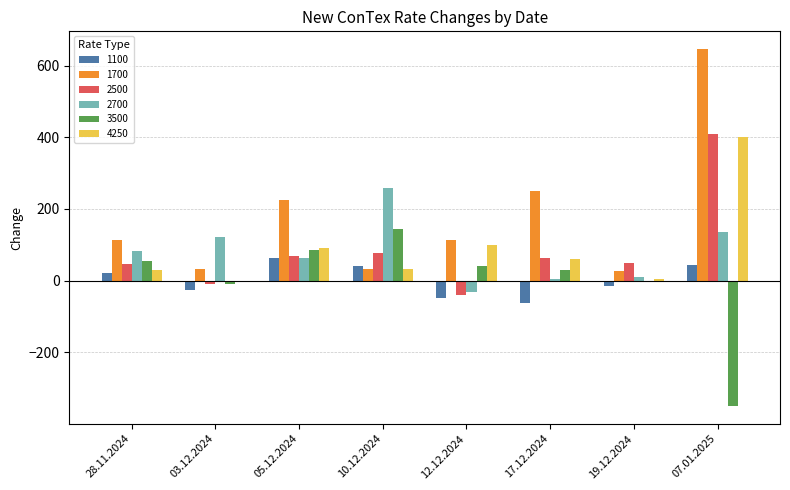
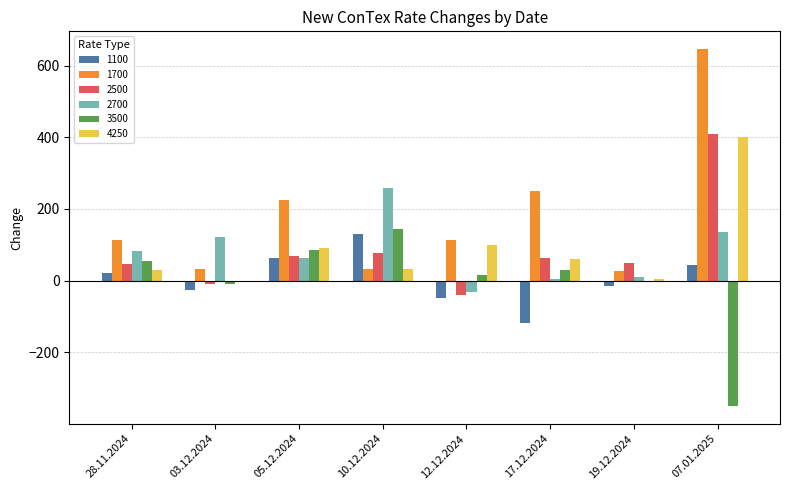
  {
    "1100": {
      "28.11.2024": 20,
      "03.12.2024": -30,
      "05.12.2024": 60,
-     "10.12.2024": 40,
+     "10.12.2024": 130,
      "12.12.2024": -50,
-     "17.12.2024": -60,
+     "17.12.2024": -120,
      "19.12.2024": -10,
      "07.01.2025": 40
    },
    "1700": {
      "28.11.2024": 110,
      "03.12.2024": 30,
      "05.12.2024": 230,
      "10.12.2024": 30,
      "12.12.2024": 110,
      "17.12.2024": 250,
      "19.12.2024": 30,
      "07.01.2025": 650
    },
    "2500": {
      "28.11.2024": 50,
      "03.12.2024": -10,
      "05.12.2024": 70,
      "10.12.2024": 80,
      "12.12.2024": -40,
      "17.12.2024": 60,
      "19.12.2024": 50,
      "07.01.2025": 410
    },
    "2700": {
      "28.11.2024": 80,
      "03.12.2024": 120,
      "05.12.2024": 60,
      "10.12.2024": 260,
      "12.12.2024": -30,
      "19.12.2024": 10,
      "07.01.2025": 140
    },
    "3500": {
      "28.11.2024": 60,
      "03.12.2024": -10,
      "05.12.2024": 90,
      "10.12.2024": 150,
-     "12.12.2024": 40,
+     "12.12.2024": 20,
      "17.12.2024": 30,
      "19.12.2024": 0,
      "07.01.2025": -350
    },
    "4250": {
      "28.11.2024": 30,
      "03.12.2024": 0,
      "05.12.2024": 90,
      "10.12.2024": 30,
      "12.12.2024": 100,
      "17.12.2024": 60,
      "07.01.2025": 400
    }
  }
